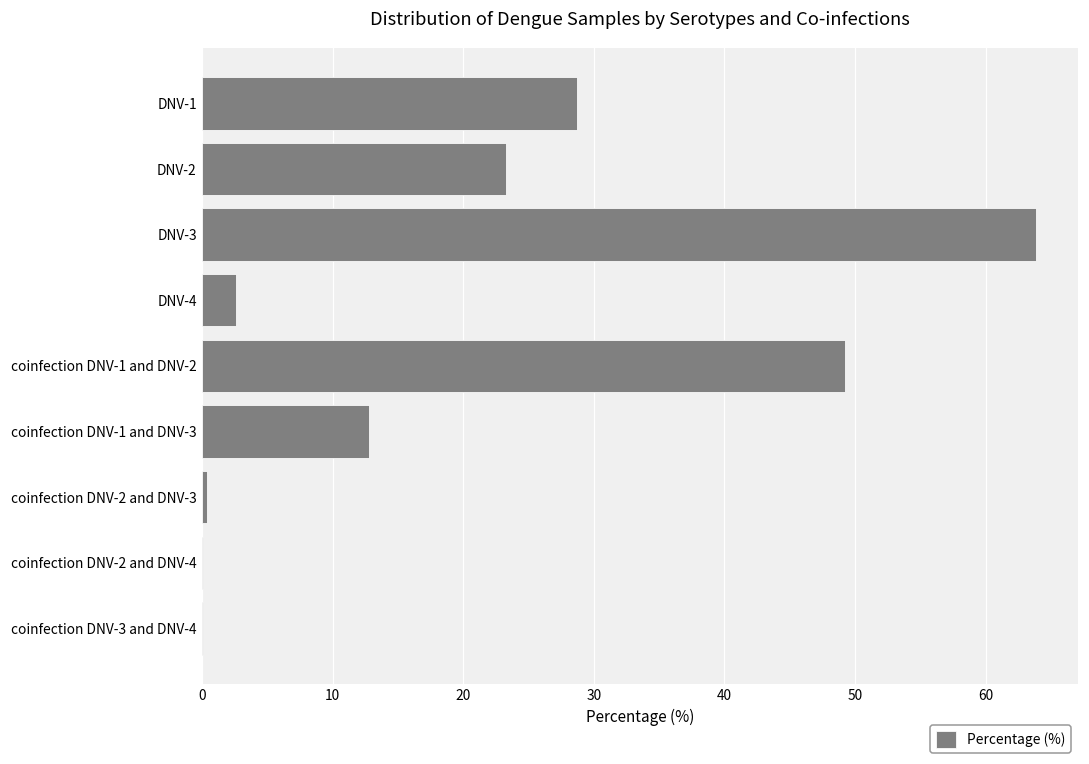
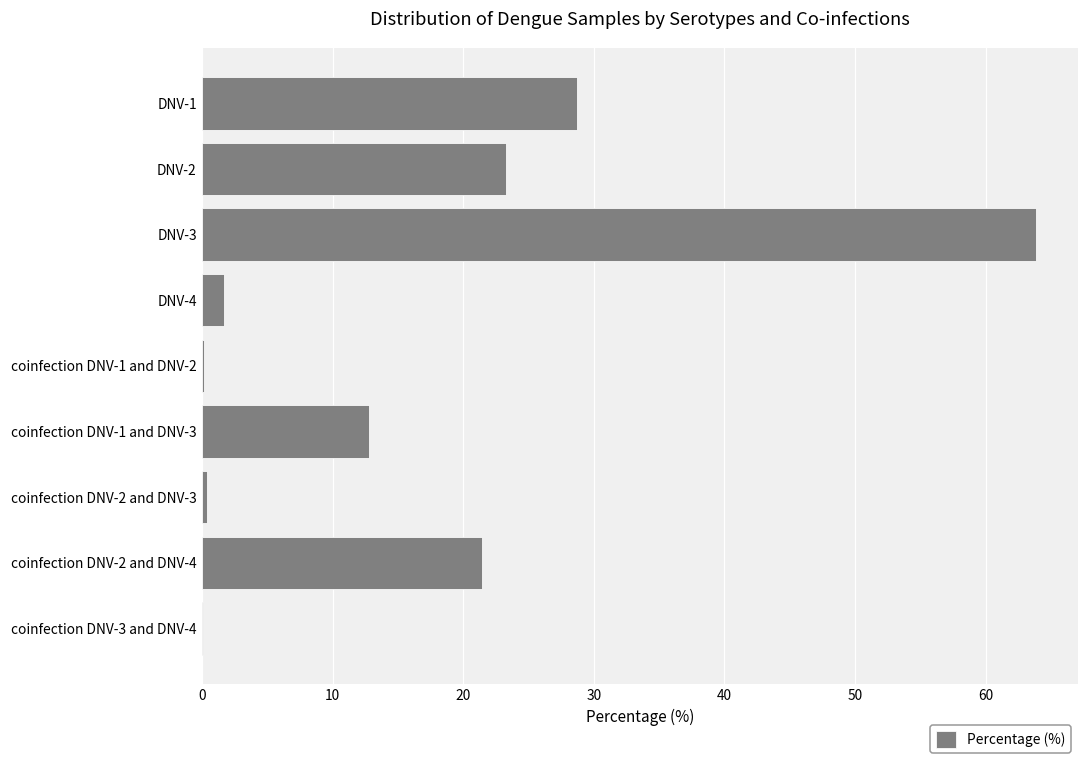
  {
    "DNV-1": 28.7,
    "DNV-2": 23.3,
    "DNV-3": 63.9,
-   "DNV-4": 2.6,
-   "coinfection DNV-1 and DNV-2": 49.2,
+   "DNV-4": 1.7,
+   "coinfection DNV-1 and DNV-2": 0.1,
    "coinfection DNV-1 and DNV-3": 12.8,
    "coinfection DNV-2 and DNV-3": 0.4,
-   "coinfection DNV-2 and DNV-4": 0.1
+   "coinfection DNV-2 and DNV-4": 21.4
  }
